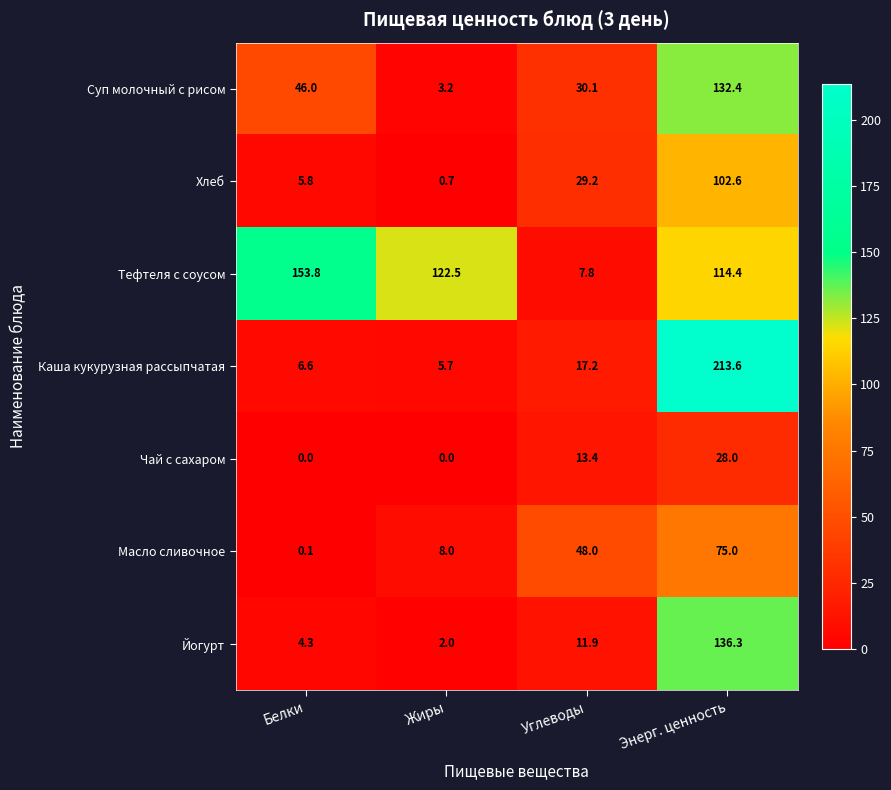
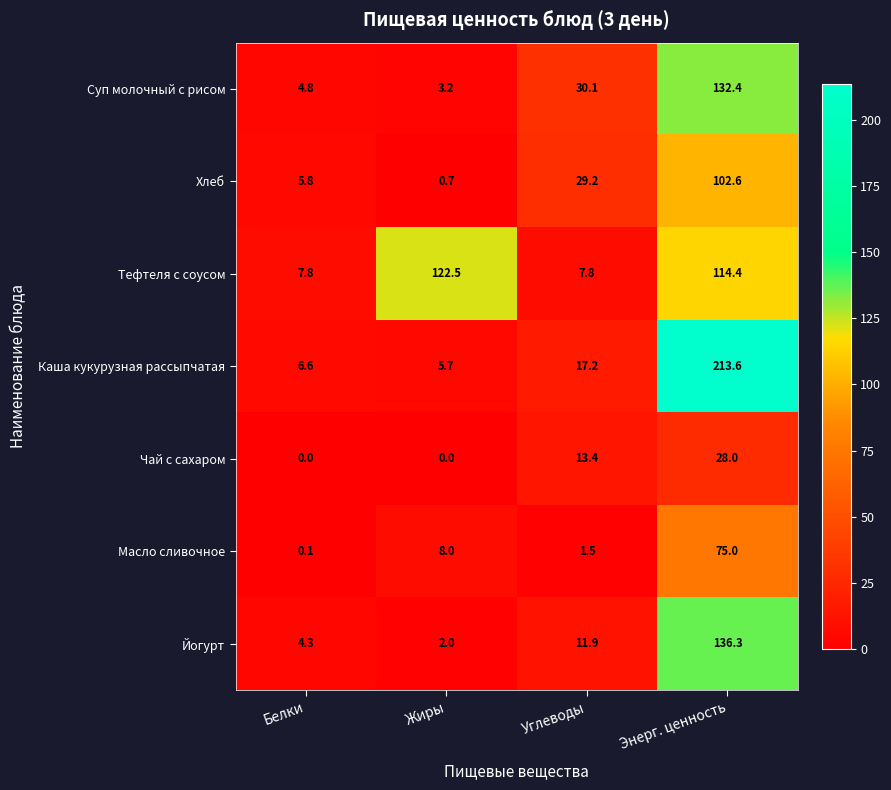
  {
    "Суп молочный с рисом": {
-     "Белки": 46.0,
+     "Белки": 4.8,
      "Жиры": 3.2,
      "Углеводы": 30.1,
      "Энерг. ценность": 132.4
    },
    "Хлеб": {
      "Белки": 5.8,
      "Жиры": 0.7,
      "Углеводы": 29.2,
      "Энерг. ценность": 102.6
    },
    "Тефтеля с соусом": {
-     "Белки": 153.8,
+     "Белки": 7.8,
      "Жиры": 122.5,
      "Углеводы": 7.8,
      "Энерг. ценность": 114.4
    },
    "Каша кукурузная рассыпчатая": {
      "Белки": 6.6,
      "Жиры": 5.7,
      "Углеводы": 17.2,
      "Энерг. ценность": 213.6
    },
    "Чай с сахаром": {
      "Белки": 0.0,
      "Жиры": 0.0,
      "Углеводы": 13.4,
      "Энерг. ценность": 28.0
    },
    "Масло сливочное": {
      "Белки": 0.1,
      "Жиры": 8.0,
-     "Углеводы": 48.0,
+     "Углеводы": 1.5,
      "Энерг. ценность": 75.0
    },
    "Йогурт": {
      "Белки": 4.3,
      "Жиры": 2.0,
      "Углеводы": 11.9,
      "Энерг. ценность": 136.3
    }
  }
